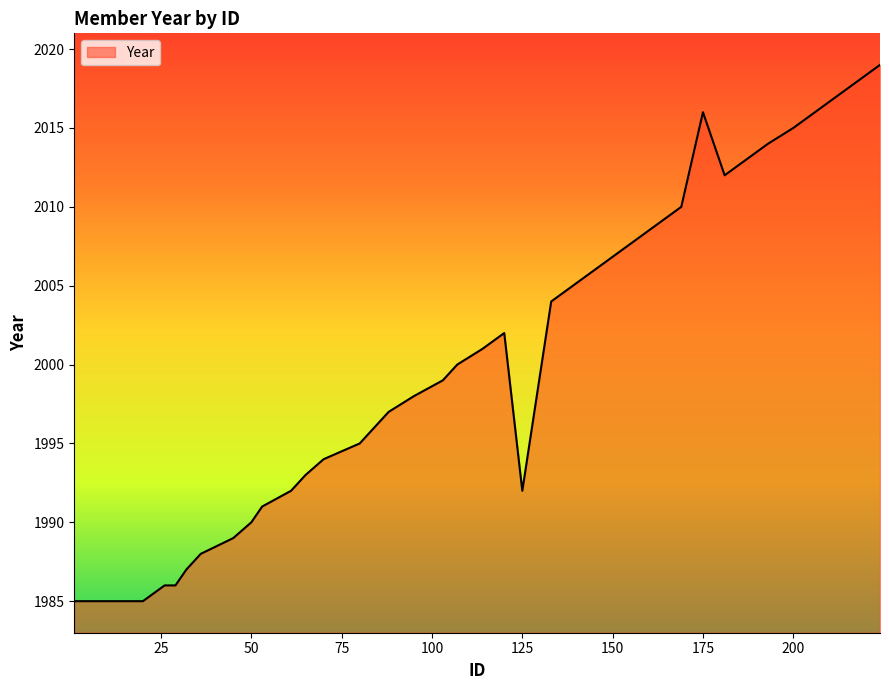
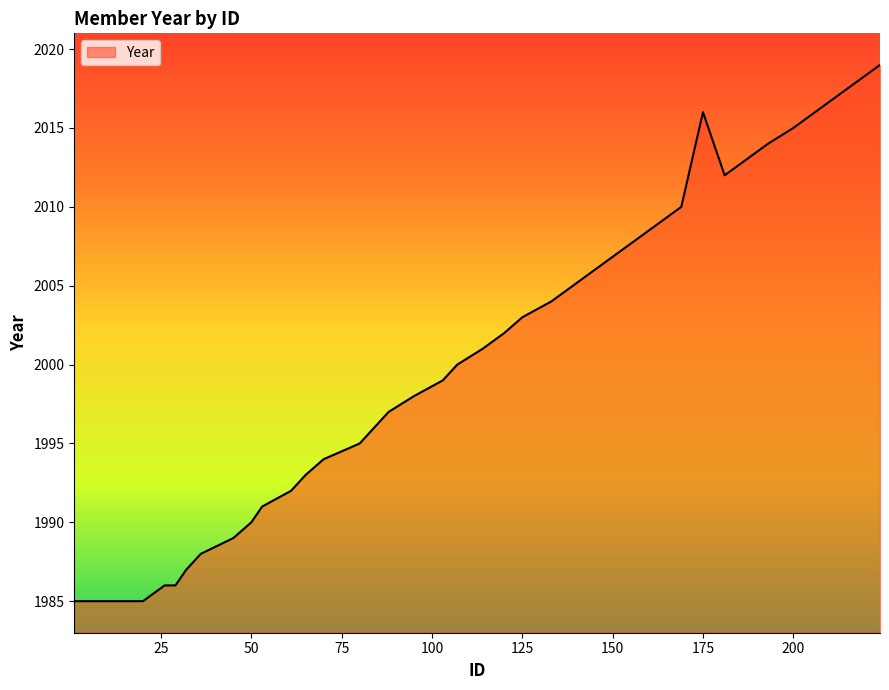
  {
    "50": 1990,
-   "125": 1992,
+   "125": 2003,
    "175": 2016,
    "200": 2015
  }
